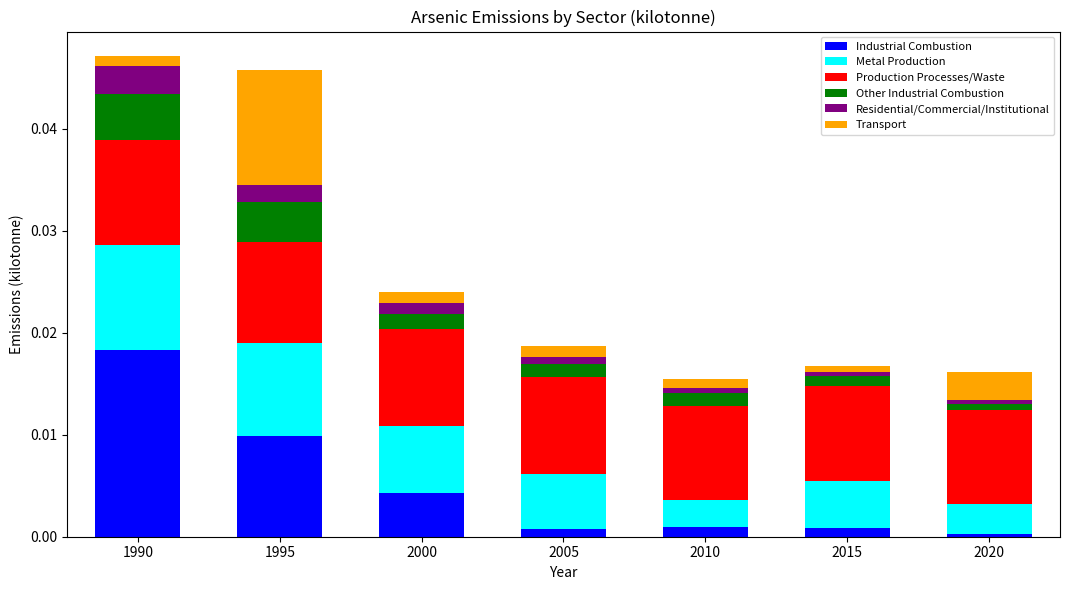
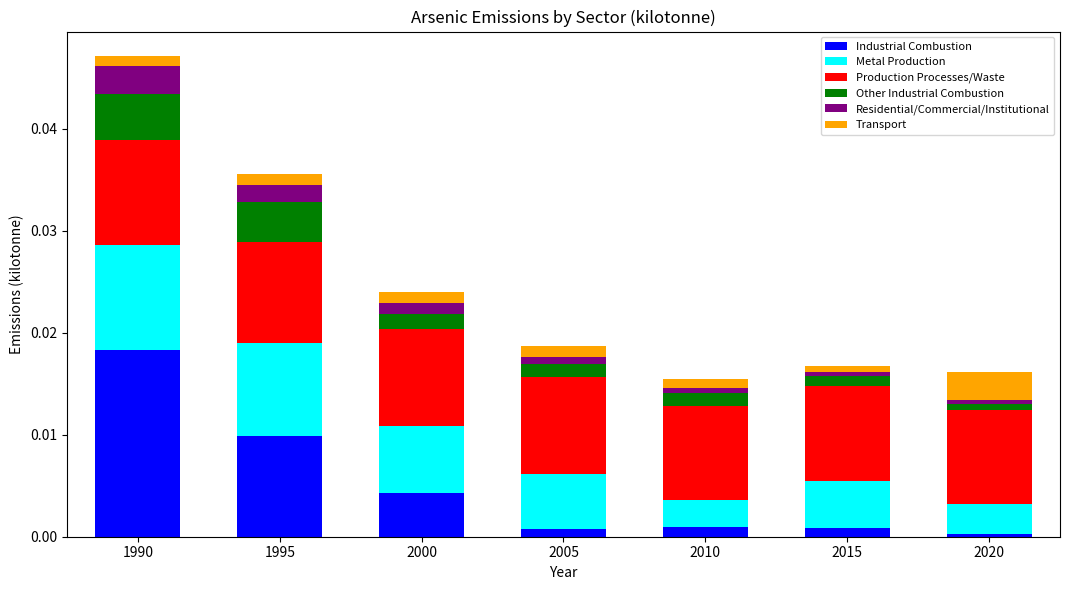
  {
    "Industrial Combustion": {
      "1990": 0.0184,
      "1995": 0.0099,
      "2000": 0.0042,
      "2005": 0.0008,
      "2010": 0.0010,
      "2015": 0.0009,
      "2020": 0.0003
    },
    "Metal Production": {
      "1990": 0.0102,
      "1995": 0.0091,
      "2000": 0.0066,
      "2005": 0.0054,
      "2010": 0.0026,
      "2015": 0.0046,
      "2020": 0.0029
    },
    "Production Processes/Waste": {
      "1990": 0.0103,
      "1995": 0.0099,
      "2000": 0.0096,
      "2005": 0.0094,
      "2010": 0.0092,
      "2015": 0.0093,
      "2020": 0.0092
    },
    "Other Industrial Combustion": {
      "1990": 0.0045,
      "1995": 0.0040,
      "2000": 0.0015,
      "2005": 0.0013,
      "2010": 0.0013,
      "2015": 0.0010,
      "2020": 0.0006
    },
    "Residential/Commercial/Institutional": {
      "1990": 0.0028,
      "1995": 0.0016,
      "2000": 0.0011,
      "2005": 0.0007,
      "2010": 0.0006,
      "2015": 0.0004,
      "2020": 0.0004
    },
    "Transport": {
      "1990": 0.0010,
-     "1995": 0.0113,
+     "1995": 0.0011,
      "2000": 0.0011,
      "2005": 0.0011,
      "2010": 0.0009,
      "2015": 0.0006,
      "2020": 0.0027
    }
  }
